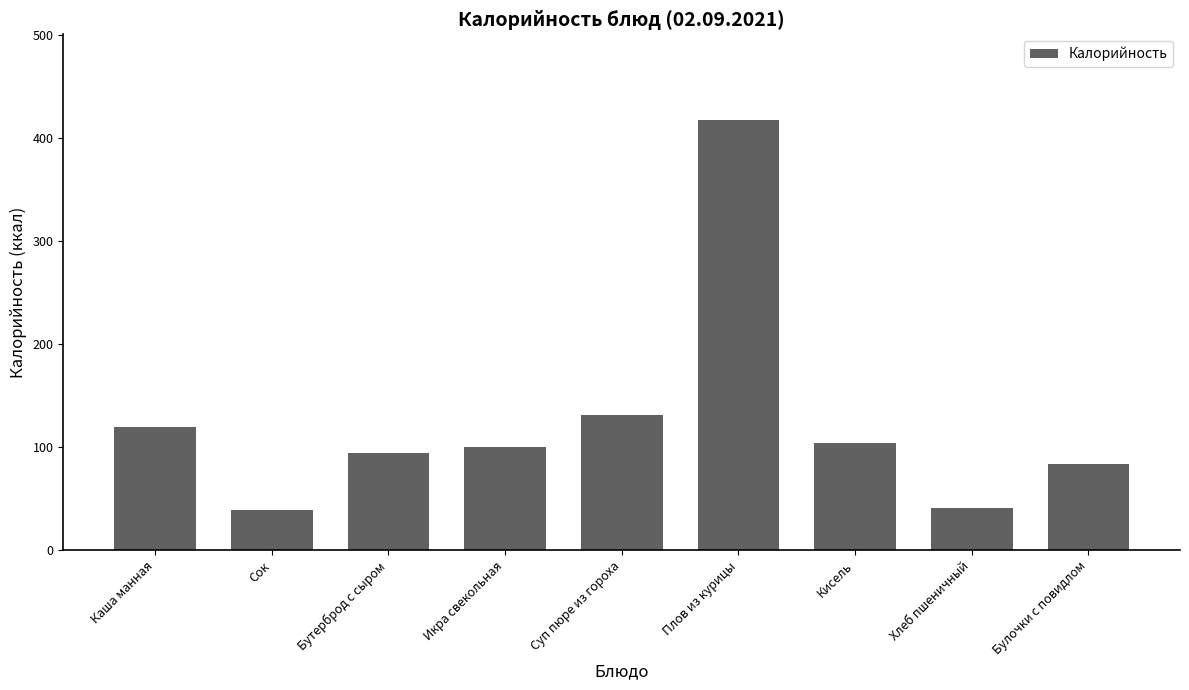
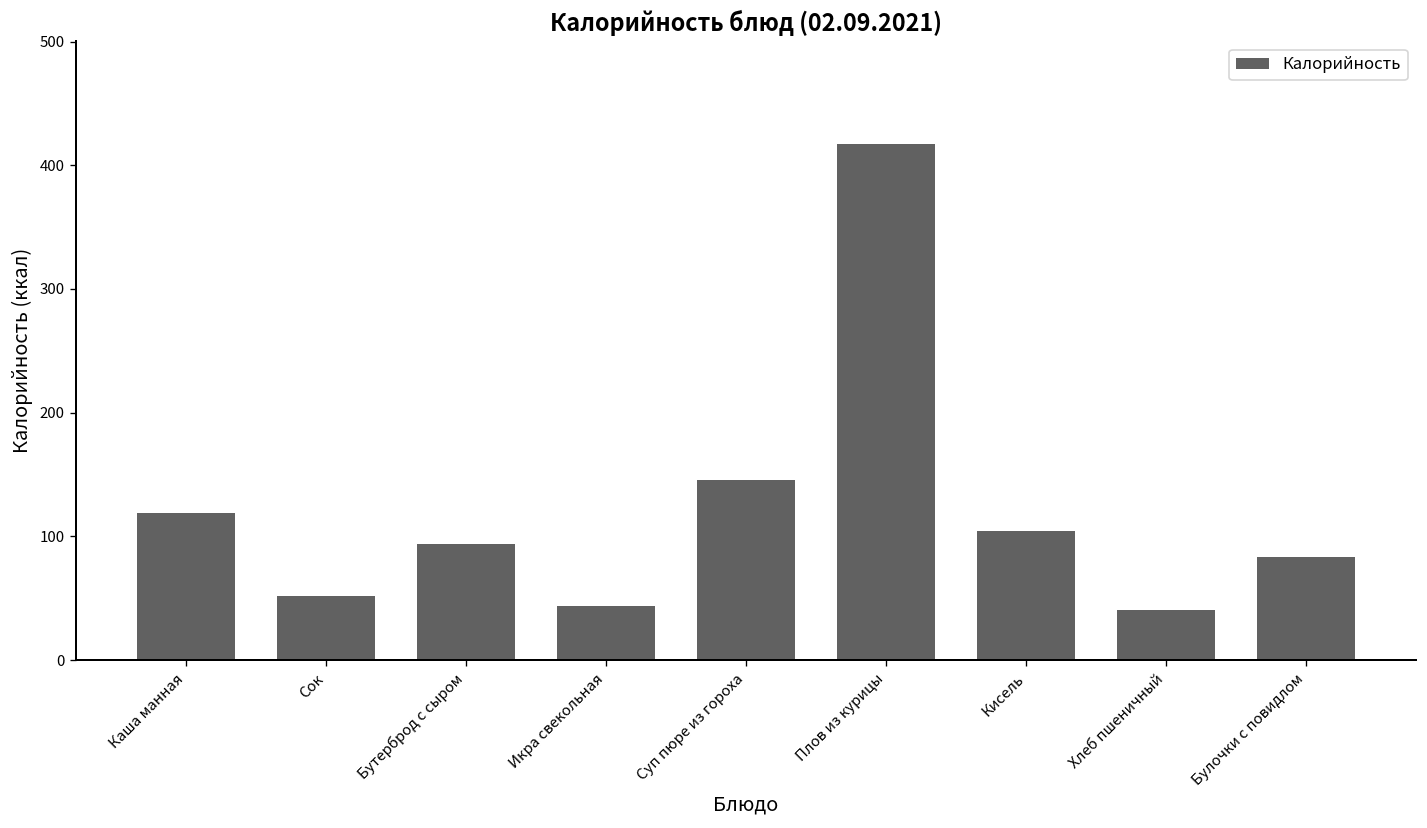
  {
    "Каша манная": 119,
-   "Сок": 39,
+   "Сок": 52,
    "Бутерброд с сыром": 94,
-   "Икра свекольная": 100,
-   "Суп пюре из гороха": 131,
+   "Икра свекольная": 44,
+   "Суп пюре из гороха": 146,
    "Плов из курицы": 417,
    "Кисель": 104,
    "Хлеб пшеничный": 41,
    "Булочки с повидлом": 83
  }
